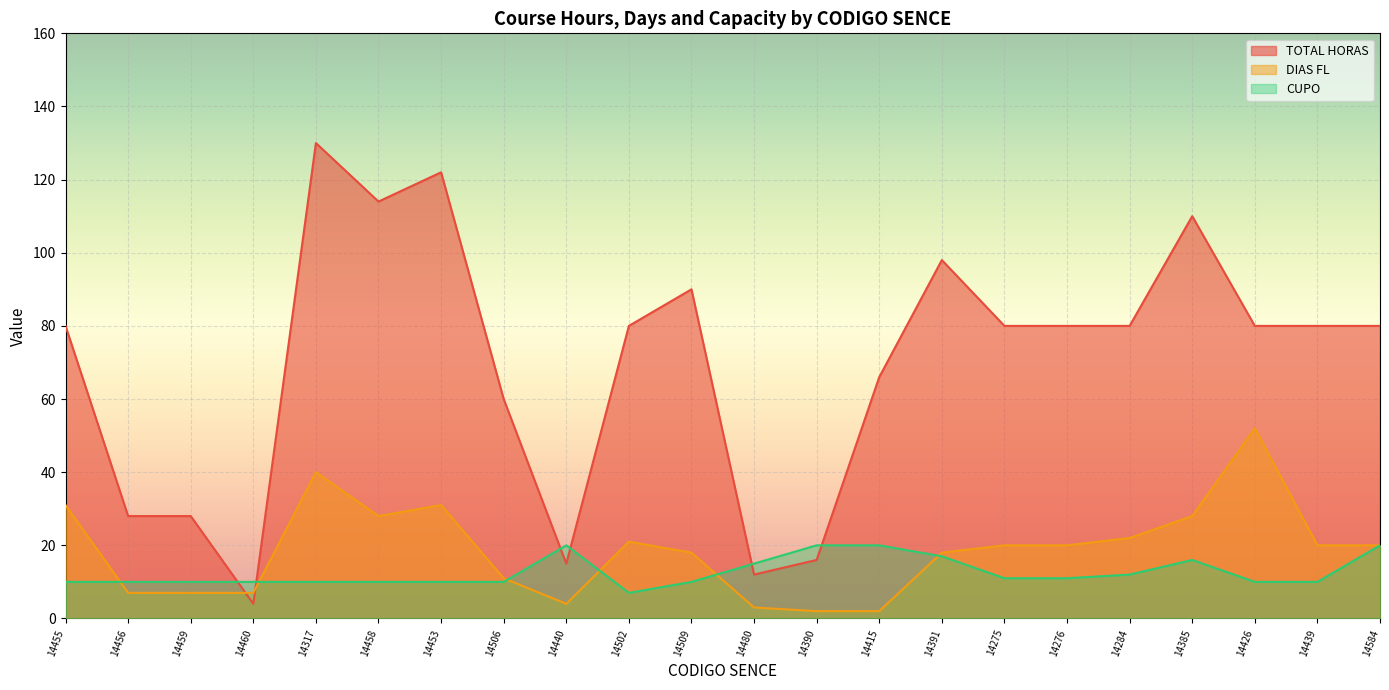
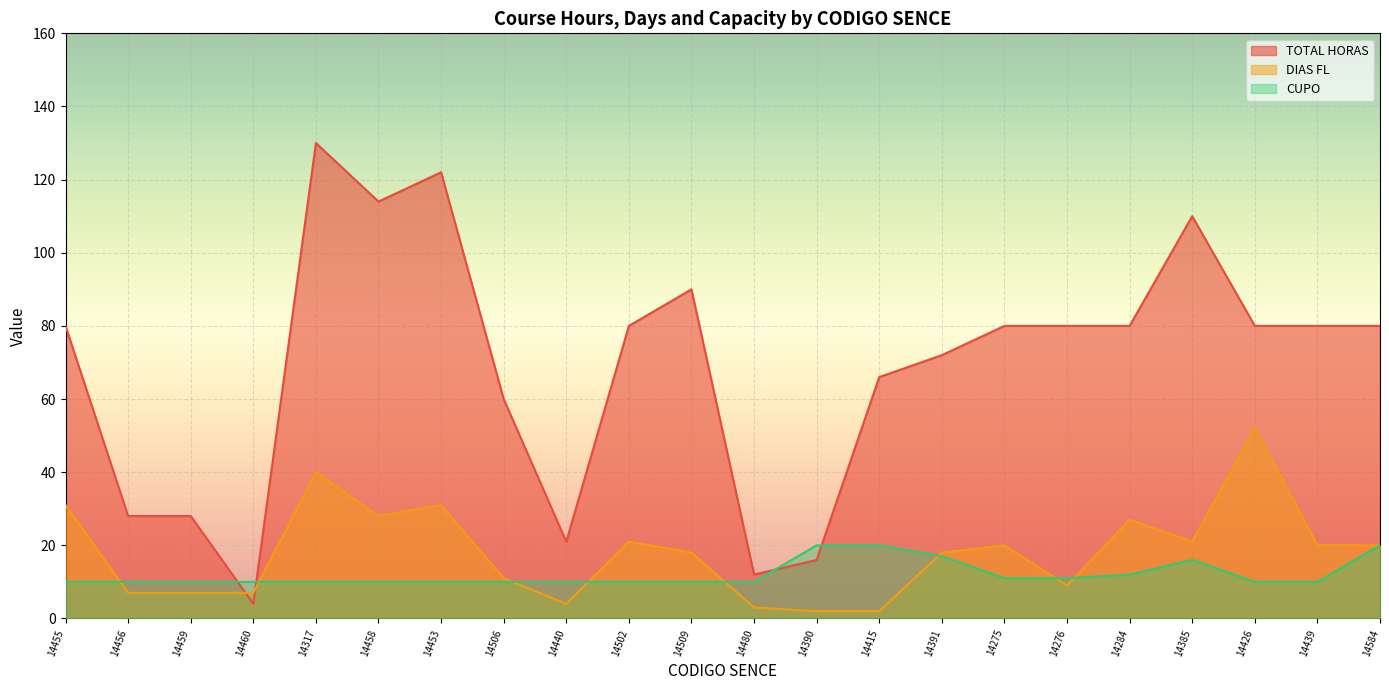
  {
    "TOTAL HORAS": {
      "14455": 80,
      "14456": 28,
      "14459": 28,
      "14460": 4,
      "14317": 130,
      "14458": 114,
      "14453": 122,
      "14506": 60,
-     "14440": 15,
+     "14440": 21,
      "14502": 80,
      "14509": 90,
      "14480": 12,
      "14390": 16,
      "14415": 66,
-     "14391": 98,
+     "14391": 72,
      "14275": 80,
      "14276": 80,
      "14284": 80,
      "14385": 110,
      "14426": 80,
      "14439": 80,
      "14584": 80
    },
    "DIAS FL": {
      "14455": 31,
      "14456": 7,
      "14459": 7,
      "14460": 7,
      "14317": 40,
      "14458": 28,
      "14453": 31,
      "14506": 11,
      "14440": 4,
      "14502": 21,
      "14509": 18,
      "14480": 3,
      "14390": 2,
      "14415": 2,
      "14391": 18,
      "14275": 20,
-     "14276": 20,
-     "14284": 22,
-     "14385": 28,
+     "14276": 9,
+     "14284": 27,
+     "14385": 21,
      "14426": 52,
      "14439": 20
    },
    "CUPO": {
      "14455": 10,
      "14456": 10,
      "14459": 10,
      "14460": 10,
      "14317": 10,
      "14458": 10,
      "14453": 10,
      "14506": 10,
-     "14440": 20,
-     "14502": 7,
+     "14440": 10,
+     "14502": 10,
      "14509": 10,
-     "14480": 15,
+     "14480": 10,
      "14390": 20,
      "14415": 20,
      "14391": 17,
      "14275": 11,
      "14276": 11,
      "14284": 12,
      "14385": 16,
      "14426": 10,
      "14439": 10
    }
  }
